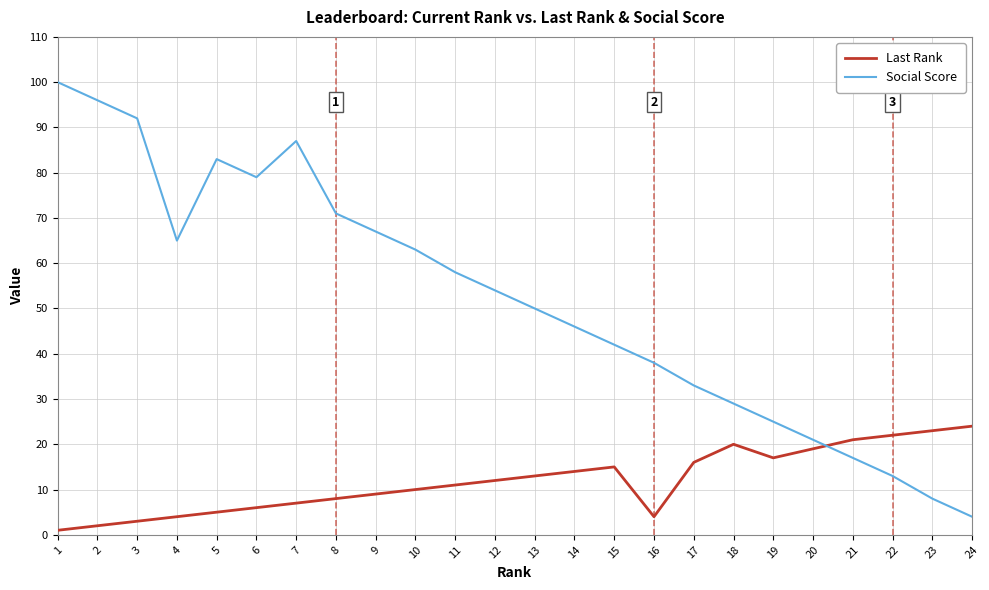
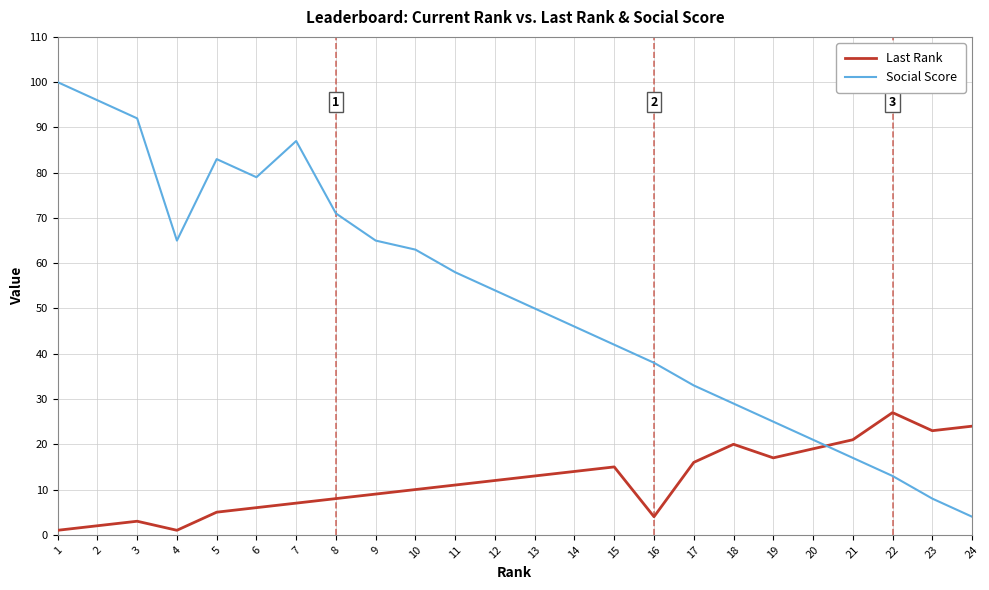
  {
    "Last Rank": {
      "1": 1,
      "2": 2,
      "3": 3,
-     "4": 4,
+     "4": 1,
      "5": 5,
      "6": 6,
      "7": 7,
      "8": 8,
      "9": 9,
      "10": 10,
      "11": 11,
      "12": 12,
      "13": 13,
      "14": 14,
      "15": 15,
      "16": 4,
      "17": 16,
      "18": 20,
      "19": 17,
      "20": 19,
      "21": 21,
-     "22": 22,
+     "22": 27,
      "23": 23,
      "24": 24
    },
    "Social Score": {
      "1": 100,
      "2": 96,
      "3": 92,
      "4": 65,
      "5": 83,
      "6": 79,
      "7": 87,
      "8": 71,
-     "9": 67,
+     "9": 65,
      "10": 63,
      "11": 58,
      "12": 54,
      "13": 50,
      "14": 46,
      "15": 42,
      "16": 38,
      "17": 33,
      "18": 29,
      "19": 25,
      "20": 21,
      "21": 17,
      "22": 13,
      "23": 8,
      "24": 4
    }
  }
